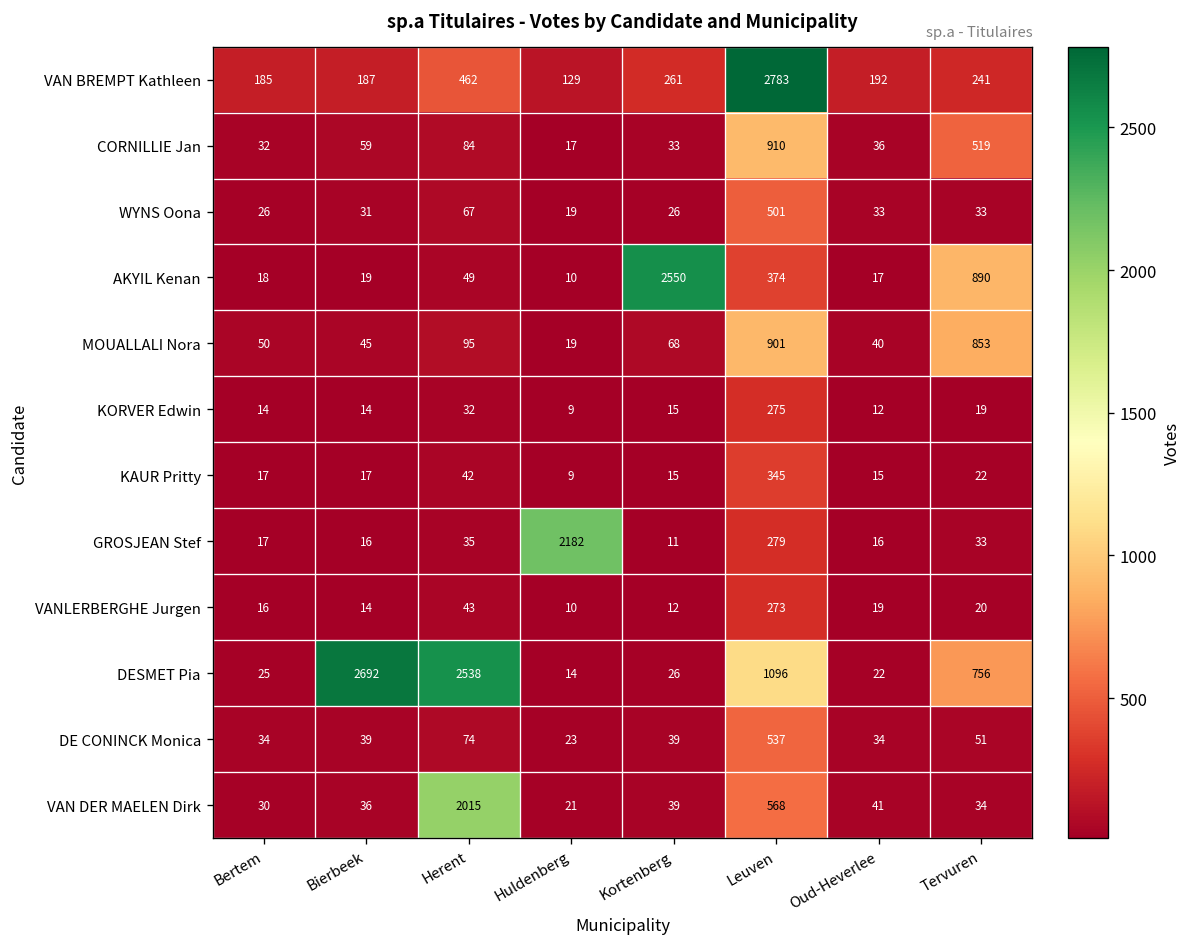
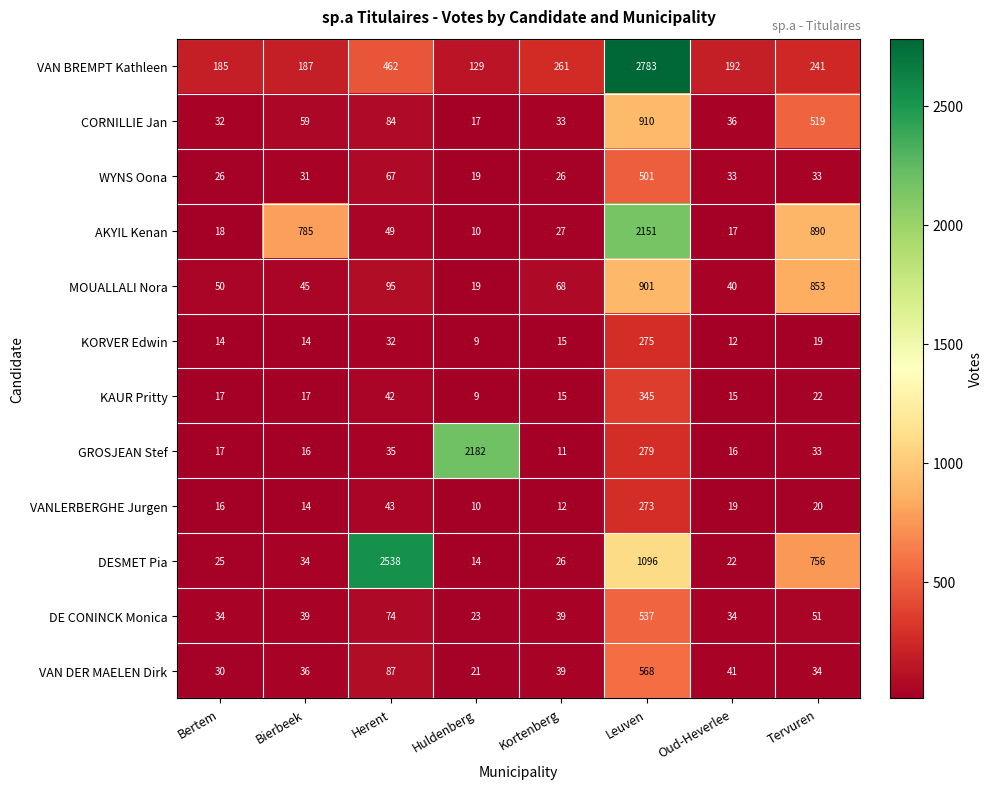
  {
    "VAN BREMPT Kathleen": {
      "Bertem": 185,
      "Bierbeek": 187,
      "Herent": 462,
      "Huldenberg": 129,
      "Kortenberg": 261,
      "Leuven": 2783,
      "Oud-Heverlee": 192,
      "Tervuren": 241
    },
    "CORNILLIE Jan": {
      "Bertem": 32,
      "Bierbeek": 59,
      "Herent": 84,
      "Huldenberg": 17,
      "Kortenberg": 33,
      "Leuven": 910,
      "Oud-Heverlee": 36,
      "Tervuren": 519
    },
    "WYNS Oona": {
      "Bertem": 26,
      "Bierbeek": 31,
      "Herent": 67,
      "Huldenberg": 19,
      "Kortenberg": 26,
      "Leuven": 501,
      "Oud-Heverlee": 33,
      "Tervuren": 33
    },
    "AKYIL Kenan": {
      "Bertem": 18,
-     "Bierbeek": 19,
+     "Bierbeek": 785,
      "Herent": 49,
      "Huldenberg": 10,
-     "Kortenberg": 2550,
-     "Leuven": 374,
+     "Kortenberg": 27,
+     "Leuven": 2151,
      "Oud-Heverlee": 17,
      "Tervuren": 890
    },
    "MOUALLALI Nora": {
      "Bertem": 50,
      "Bierbeek": 45,
      "Herent": 95,
      "Huldenberg": 19,
      "Kortenberg": 68,
      "Leuven": 901,
      "Oud-Heverlee": 40,
      "Tervuren": 853
    },
    "KORVER Edwin": {
      "Bertem": 14,
      "Bierbeek": 14,
      "Herent": 32,
      "Huldenberg": 9,
      "Kortenberg": 15,
      "Leuven": 275,
      "Oud-Heverlee": 12,
      "Tervuren": 19
    },
    "KAUR Pritty": {
      "Bertem": 17,
      "Bierbeek": 17,
      "Herent": 42,
      "Huldenberg": 9,
      "Kortenberg": 15,
      "Leuven": 345,
      "Oud-Heverlee": 15,
      "Tervuren": 22
    },
    "GROSJEAN Stef": {
      "Bertem": 17,
      "Bierbeek": 16,
      "Herent": 35,
      "Huldenberg": 2182,
      "Kortenberg": 11,
      "Leuven": 279,
      "Oud-Heverlee": 16,
      "Tervuren": 33
    },
    "VANLERBERGHE Jurgen": {
      "Bertem": 16,
      "Bierbeek": 14,
      "Herent": 43,
      "Huldenberg": 10,
      "Kortenberg": 12,
      "Leuven": 273,
      "Oud-Heverlee": 19,
      "Tervuren": 20
    },
    "DESMET Pia": {
      "Bertem": 25,
-     "Bierbeek": 2692,
+     "Bierbeek": 34,
      "Herent": 2538,
      "Huldenberg": 14,
      "Kortenberg": 26,
      "Leuven": 1096,
      "Oud-Heverlee": 22,
      "Tervuren": 756
    },
    "DE CONINCK Monica": {
      "Bertem": 34,
      "Bierbeek": 39,
      "Herent": 74,
      "Huldenberg": 23,
      "Kortenberg": 39,
      "Leuven": 537,
      "Oud-Heverlee": 34,
      "Tervuren": 51
    },
    "VAN DER MAELEN Dirk": {
      "Bertem": 30,
      "Bierbeek": 36,
-     "Herent": 2015,
+     "Herent": 87,
      "Huldenberg": 21,
      "Kortenberg": 39,
      "Leuven": 568,
      "Oud-Heverlee": 41,
      "Tervuren": 34
    }
  }
